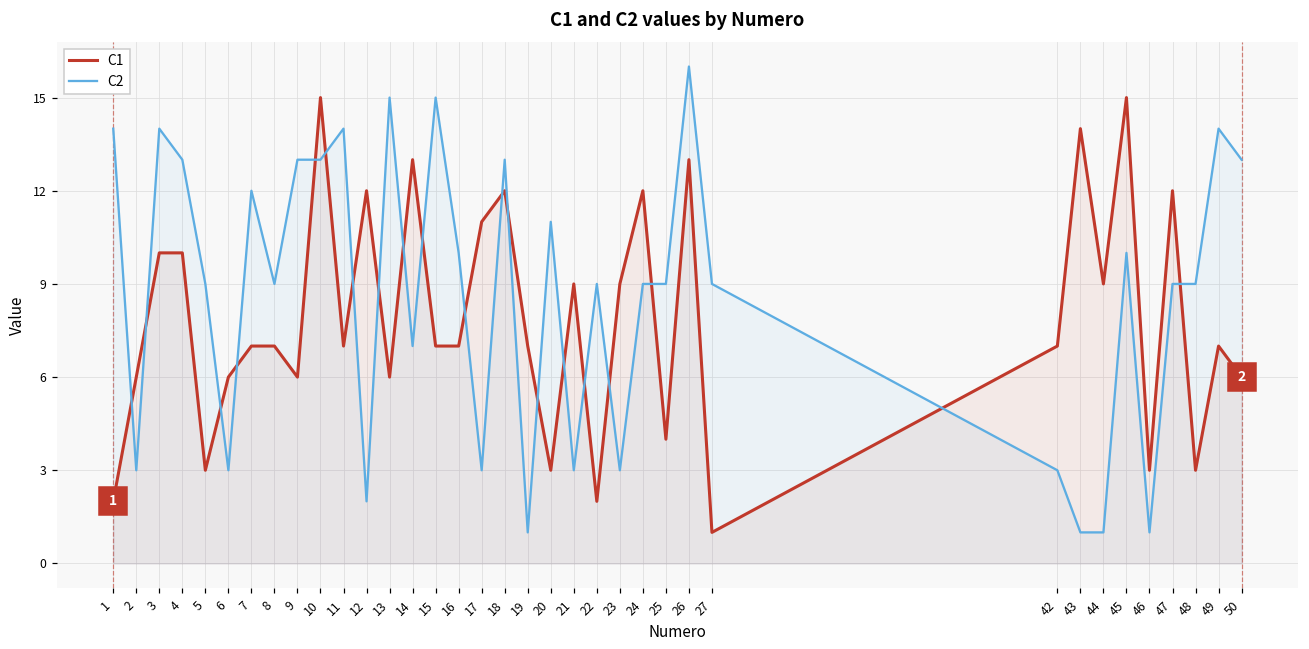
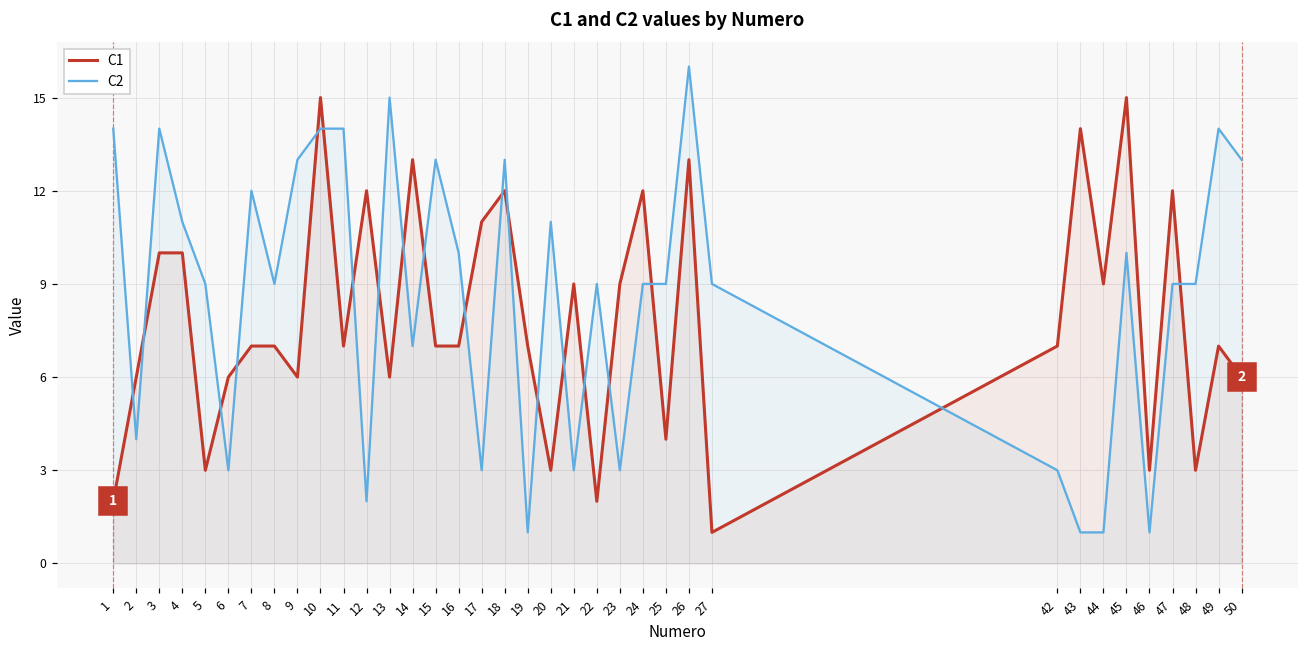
  {
    "C2": {
      "1": 14,
-     "2": 3,
+     "2": 4,
      "3": 14,
-     "4": 13,
+     "4": 11,
      "5": 9,
      "6": 3,
      "7": 12,
      "8": 9,
      "9": 13,
-     "10": 13,
+     "10": 14,
      "11": 14,
      "12": 2,
      "13": 15,
      "14": 7,
-     "15": 15,
+     "15": 13,
      "16": 10,
      "17": 3,
      "18": 13,
      "19": 1,
      "20": 11,
      "21": 3,
      "22": 9,
      "23": 3,
      "24": 9,
      "25": 9,
      "26": 16,
      "27": 9,
      "42": 3,
      "43": 1,
      "44": 1,
      "45": 10,
      "46": 1,
      "47": 9,
      "48": 9,
      "49": 14,
      "50": 13
    }
  }
